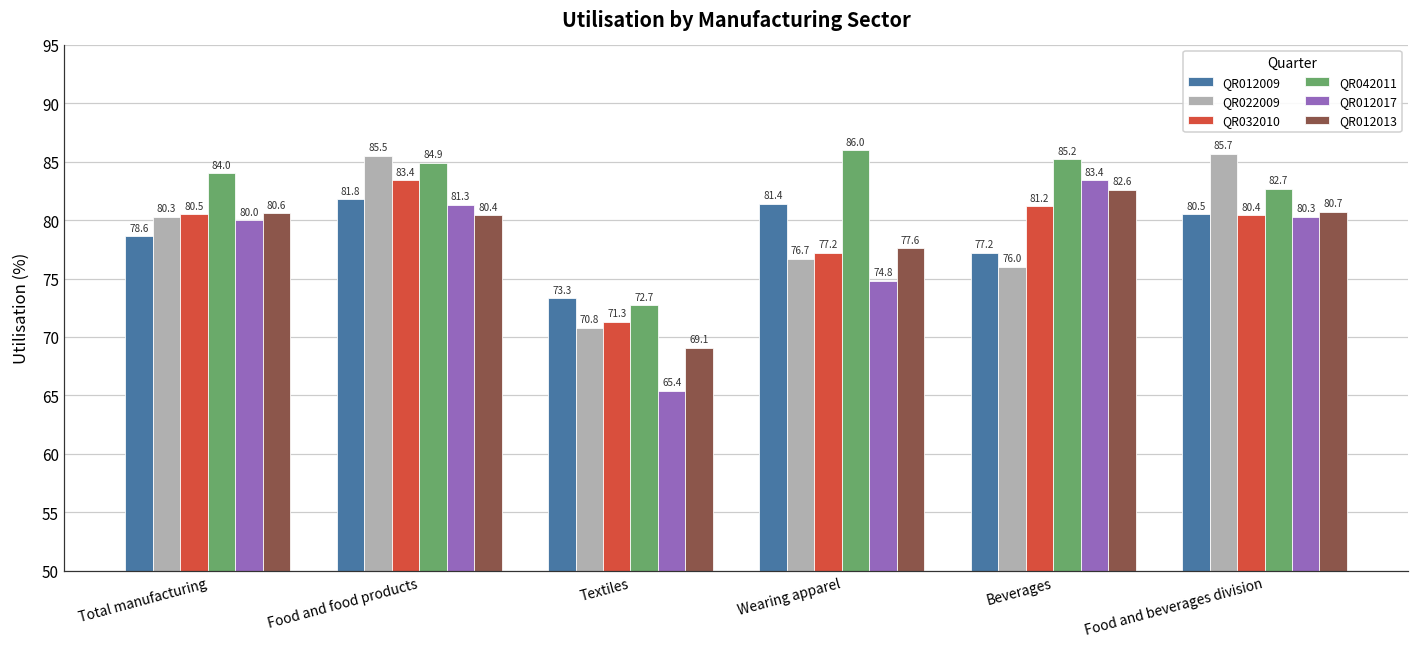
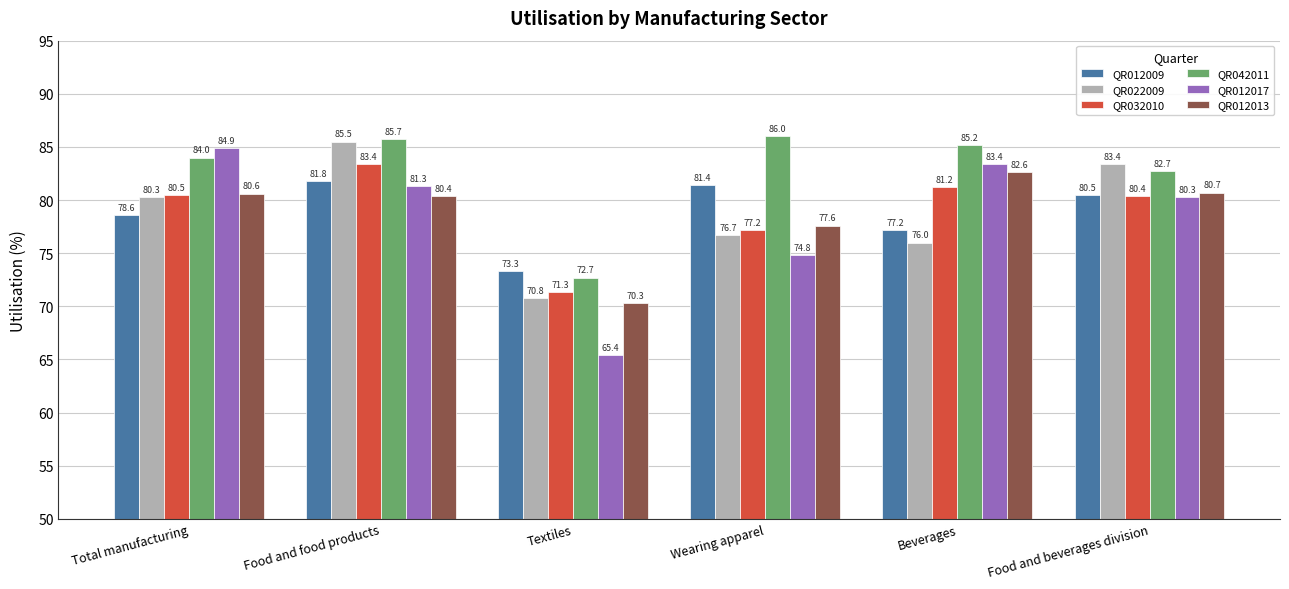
  {
    "QR012009": {
      "Total manufacturing": 78.6,
      "Food and food products": 81.8,
      "Textiles": 73.3,
      "Wearing apparel": 81.4,
      "Beverages": 77.2,
      "Food and beverages division": 80.5
    },
    "QR022009": {
      "Total manufacturing": 80.3,
      "Food and food products": 85.5,
      "Textiles": 70.8,
      "Wearing apparel": 76.7,
      "Beverages": 76.0,
-     "Food and beverages division": 85.7
+     "Food and beverages division": 83.4
    },
    "QR032010": {
      "Total manufacturing": 80.5,
      "Food and food products": 83.4,
      "Textiles": 71.3,
      "Wearing apparel": 77.2,
      "Beverages": 81.2,
      "Food and beverages division": 80.4
    },
    "QR042011": {
      "Total manufacturing": 84.0,
-     "Food and food products": 84.9,
+     "Food and food products": 85.7,
      "Textiles": 72.7,
      "Wearing apparel": 86.0,
      "Beverages": 85.2,
      "Food and beverages division": 82.7
    },
    "QR012017": {
-     "Total manufacturing": 80.0,
+     "Total manufacturing": 84.9,
      "Food and food products": 81.3,
      "Textiles": 65.4,
      "Wearing apparel": 74.8,
      "Beverages": 83.4,
      "Food and beverages division": 80.3
    },
    "QR012013": {
      "Total manufacturing": 80.6,
      "Food and food products": 80.4,
-     "Textiles": 69.1,
+     "Textiles": 70.3,
      "Wearing apparel": 77.6,
      "Beverages": 82.6,
      "Food and beverages division": 80.7
    }
  }
